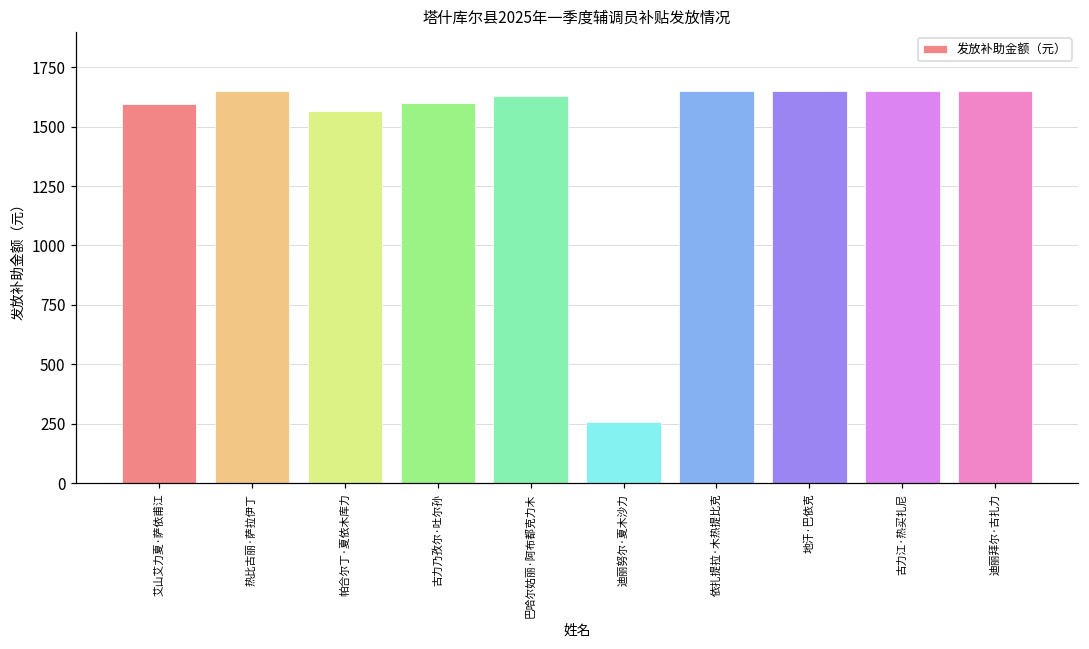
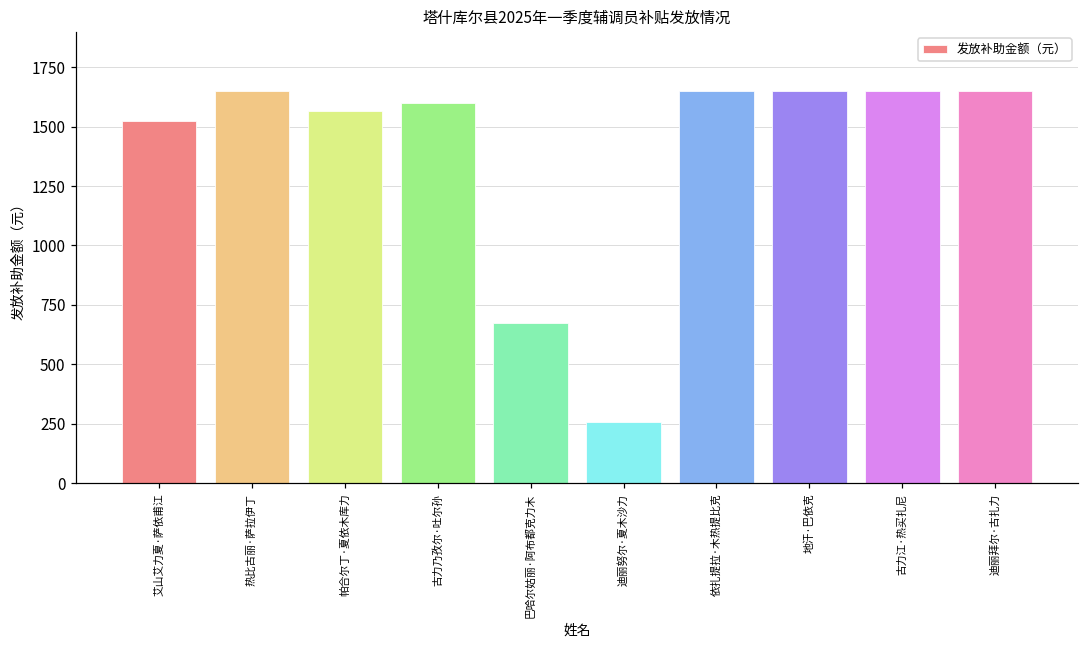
  {
-   "艾山艾力夏·萨依甫江": 1600,
+   "艾山艾力夏·萨依甫江": 1520,
    "热比古丽·萨拉伊丁": 1650,
    "帕合尔丁·夏依木库力": 1560,
    "古力乃孜尔·吐尔孙": 1600,
-   "巴哈尔姑丽·阿布都克力木": 1630,
+   "巴哈尔姑丽·阿布都克力木": 670,
    "迪丽努尔·夏木沙力": 260,
    "依扎提拉·木热提比克": 1650,
    "地汗·巴依克": 1650,
    "古力江·热买扎尼": 1650,
    "迪丽拜尔·古扎力": 1650
  }
